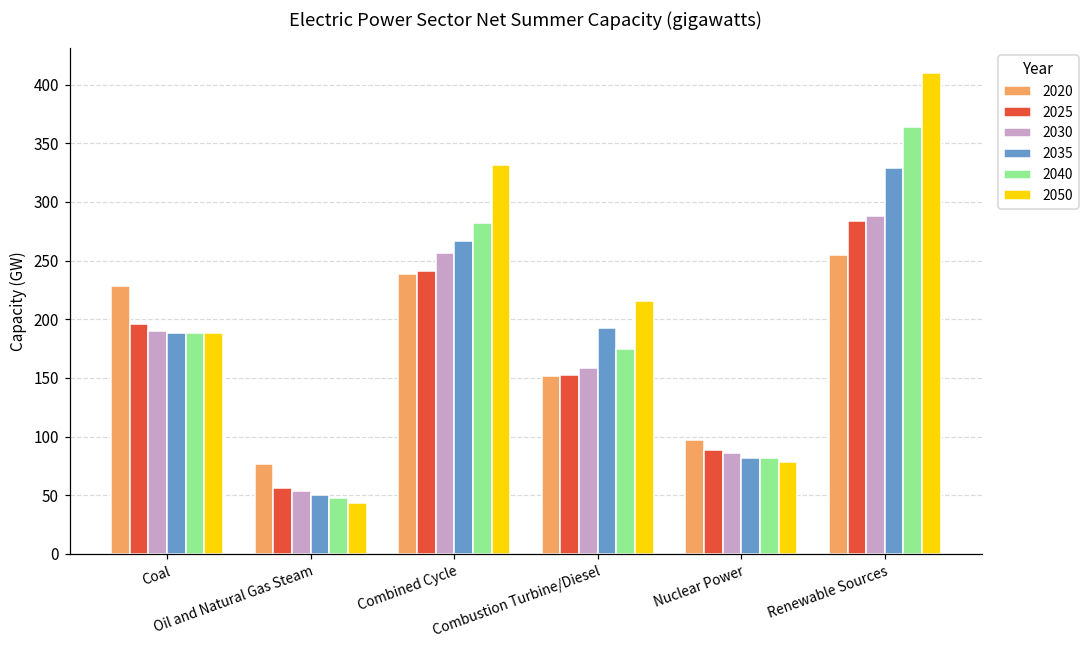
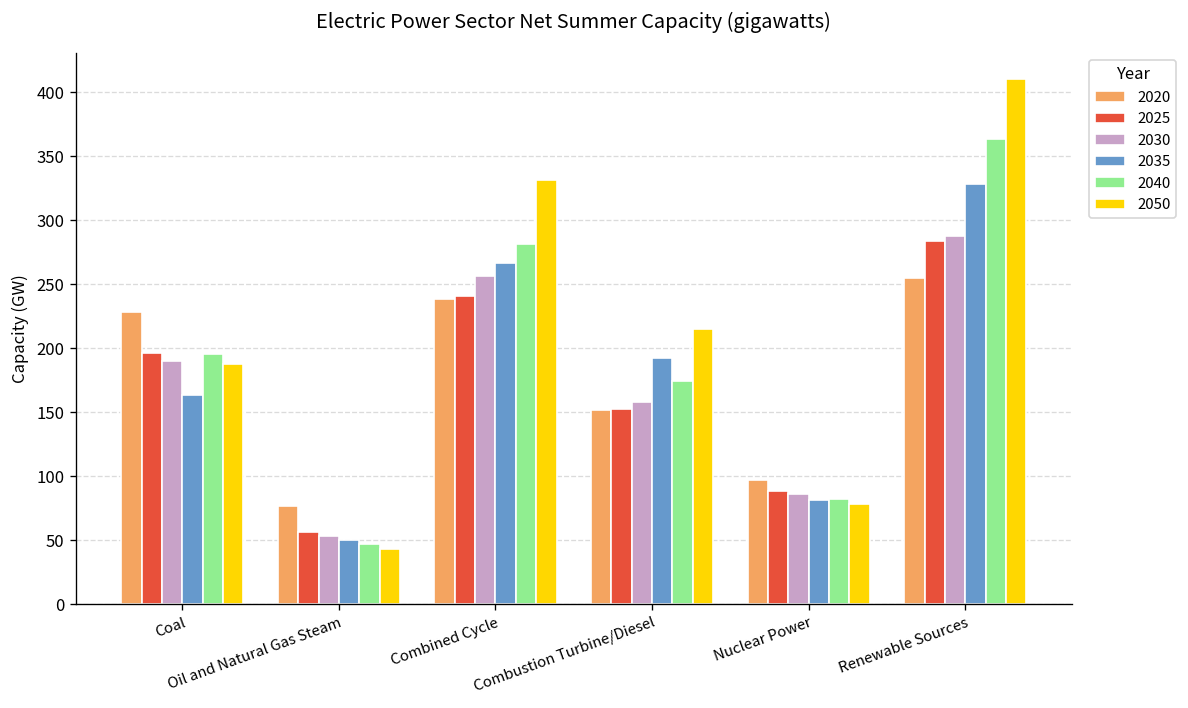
  {
    "2020": {
      "Coal": 228,
      "Oil and Natural Gas Steam": 77,
      "Combined Cycle": 239,
      "Combustion Turbine/Diesel": 151,
      "Nuclear Power": 97,
      "Renewable Sources": 255
    },
    "2025": {
      "Coal": 196,
      "Oil and Natural Gas Steam": 56,
      "Combined Cycle": 241,
      "Combustion Turbine/Diesel": 153,
      "Nuclear Power": 89,
      "Renewable Sources": 284
    },
    "2030": {
      "Coal": 190,
      "Oil and Natural Gas Steam": 54,
      "Combined Cycle": 257,
      "Combustion Turbine/Diesel": 158,
      "Nuclear Power": 86,
      "Renewable Sources": 288
    },
    "2035": {
-     "Coal": 189,
+     "Coal": 163,
      "Oil and Natural Gas Steam": 50,
      "Combined Cycle": 267,
      "Combustion Turbine/Diesel": 193,
      "Nuclear Power": 81,
      "Renewable Sources": 329
    },
    "2040": {
-     "Coal": 188,
+     "Coal": 196,
      "Oil and Natural Gas Steam": 47,
      "Combined Cycle": 282,
      "Combustion Turbine/Diesel": 175,
      "Nuclear Power": 82,
      "Renewable Sources": 364
    },
    "2050": {
      "Coal": 188,
      "Oil and Natural Gas Steam": 43,
      "Combined Cycle": 332,
      "Combustion Turbine/Diesel": 215,
      "Nuclear Power": 78,
      "Renewable Sources": 410
    }
  }
